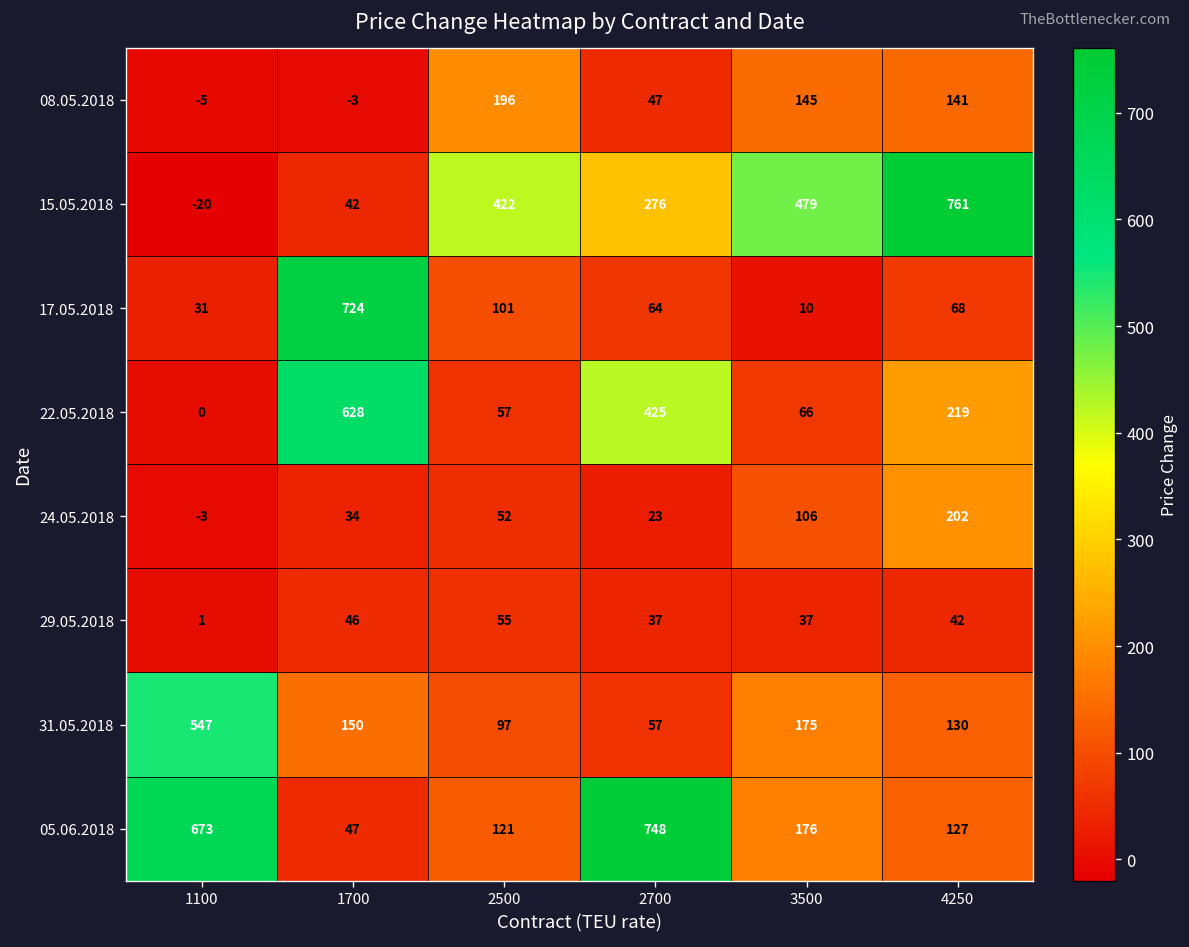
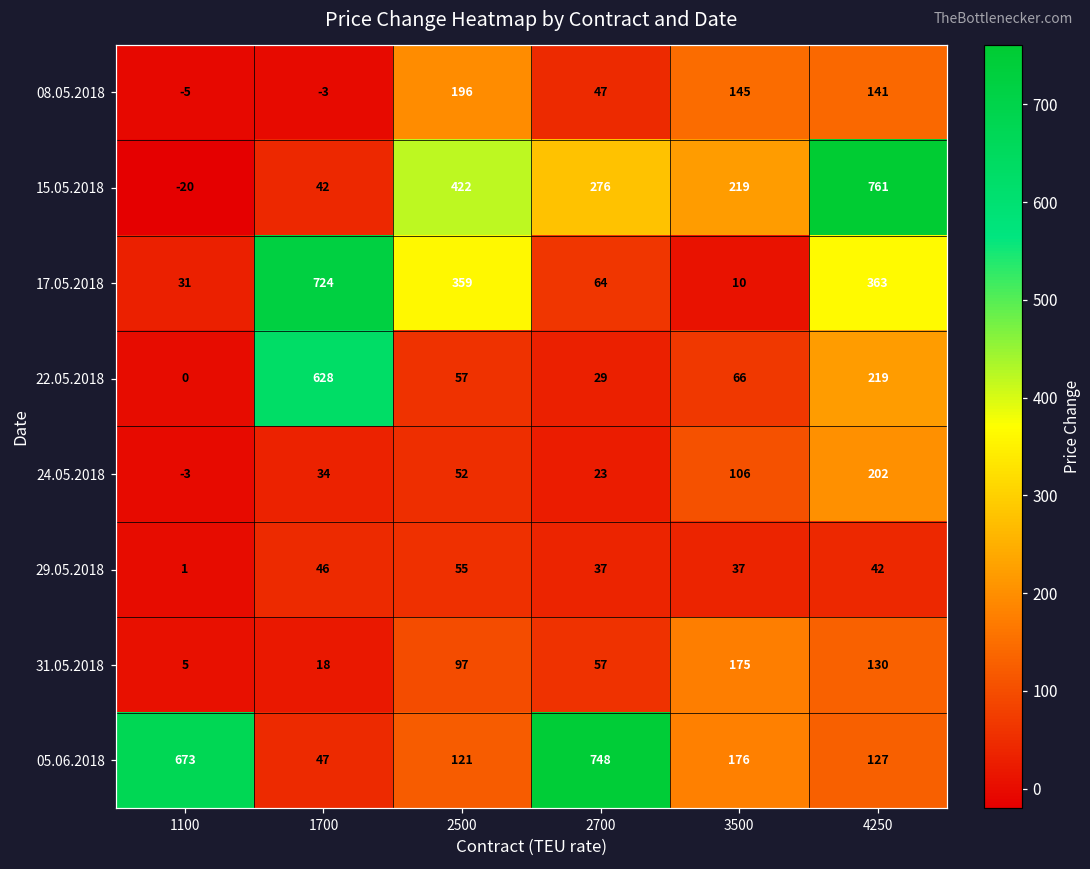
  {
    "08.05.2018": {
      "1100": -5,
      "1700": -3,
      "2500": 196,
      "2700": 47,
      "3500": 145,
      "4250": 141
    },
    "15.05.2018": {
      "1100": -20,
      "1700": 42,
      "2500": 422,
      "2700": 276,
-     "3500": 479,
+     "3500": 219,
      "4250": 761
    },
    "17.05.2018": {
      "1100": 31,
      "1700": 724,
-     "2500": 101,
+     "2500": 359,
      "2700": 64,
      "3500": 10,
-     "4250": 68
+     "4250": 363
    },
    "22.05.2018": {
      "1100": 0,
      "1700": 628,
      "2500": 57,
-     "2700": 425,
+     "2700": 29,
      "3500": 66,
      "4250": 219
    },
    "24.05.2018": {
      "1100": -3,
      "1700": 34,
      "2500": 52,
      "2700": 23,
      "3500": 106,
      "4250": 202
    },
    "29.05.2018": {
      "1100": 1,
      "1700": 46,
      "2500": 55,
      "2700": 37,
      "3500": 37,
      "4250": 42
    },
    "31.05.2018": {
-     "1100": 547,
-     "1700": 150,
+     "1100": 5,
+     "1700": 18,
      "2500": 97,
      "2700": 57,
      "3500": 175,
      "4250": 130
    },
    "05.06.2018": {
      "1100": 673,
      "1700": 47,
      "2500": 121,
      "2700": 748,
      "3500": 176,
      "4250": 127
    }
  }
